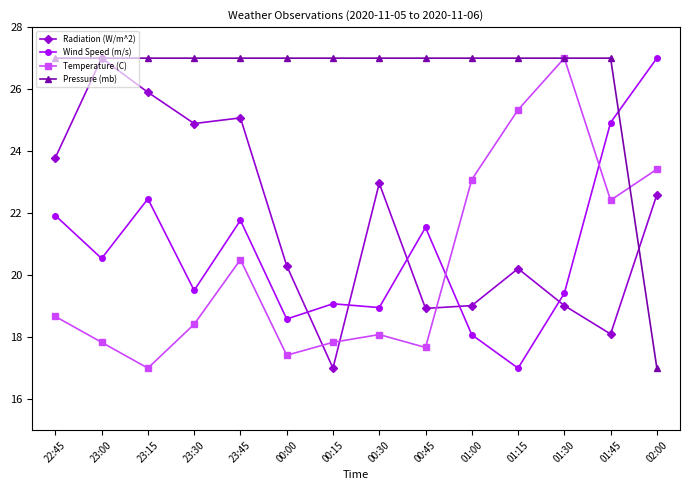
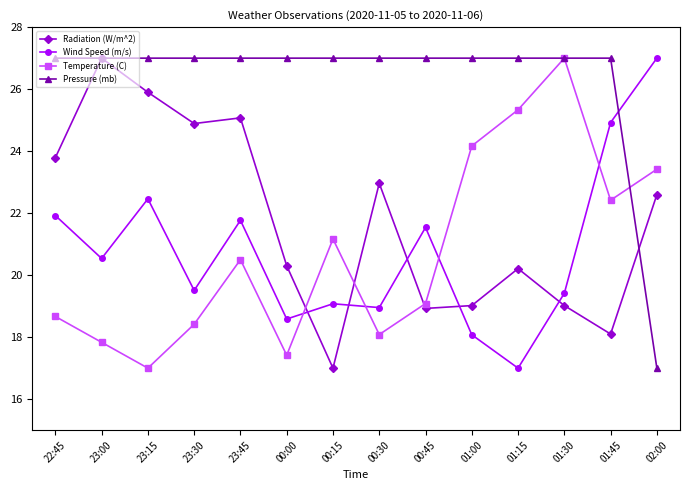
  {
    "Temperature (C)": {
      "22:45": 18.7,
      "23:00": 17.8,
      "23:15": 17.0,
      "23:30": 18.4,
      "23:45": 20.5,
      "00:00": 17.4,
-     "00:15": 17.8,
+     "00:15": 21.2,
      "00:30": 18.1,
-     "00:45": 17.7,
-     "01:00": 23.1,
+     "00:45": 19.1,
+     "01:00": 24.2,
      "01:15": 25.3,
      "01:45": 22.4,
      "02:00": 23.4
    }
  }
